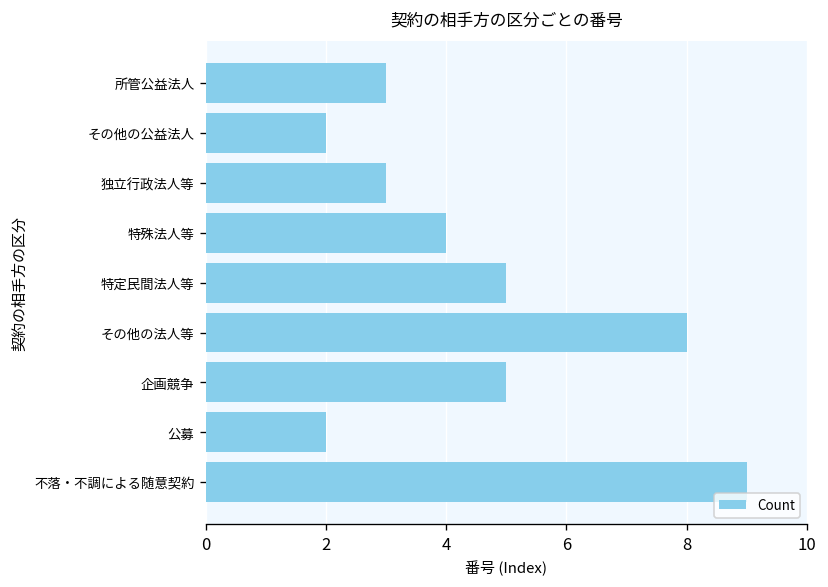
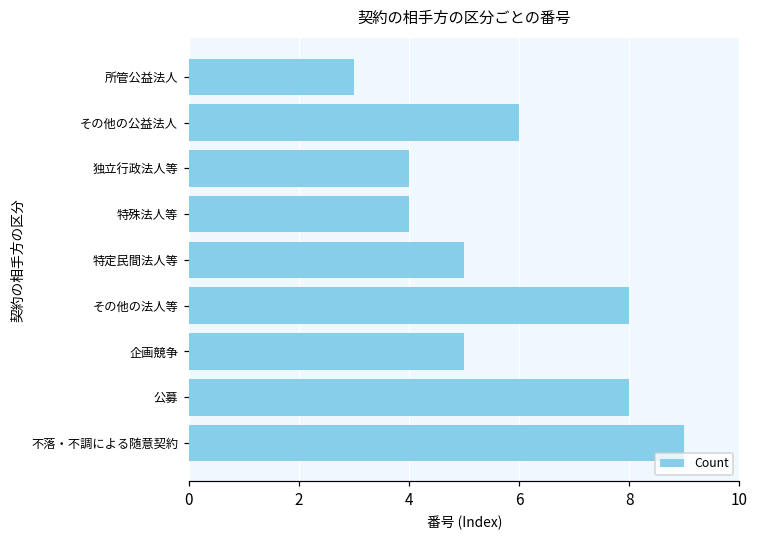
  {
    "所管公益法人": 3,
-   "その他の公益法人": 2,
-   "独立行政法人等": 3,
+   "その他の公益法人": 6,
+   "独立行政法人等": 4,
    "特殊法人等": 4,
    "特定民間法人等": 5,
    "その他の法人等": 8,
    "企画競争": 5,
-   "公募": 2,
+   "公募": 8,
    "不落・不調による随意契約": 9
  }
